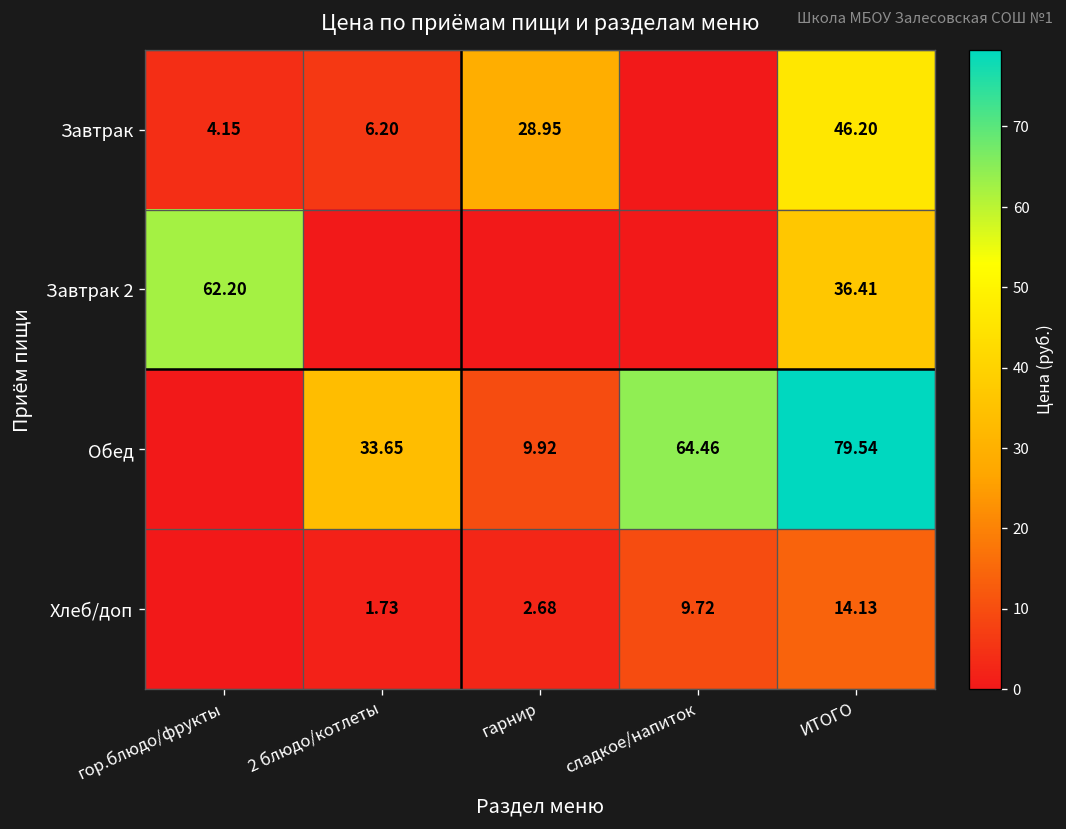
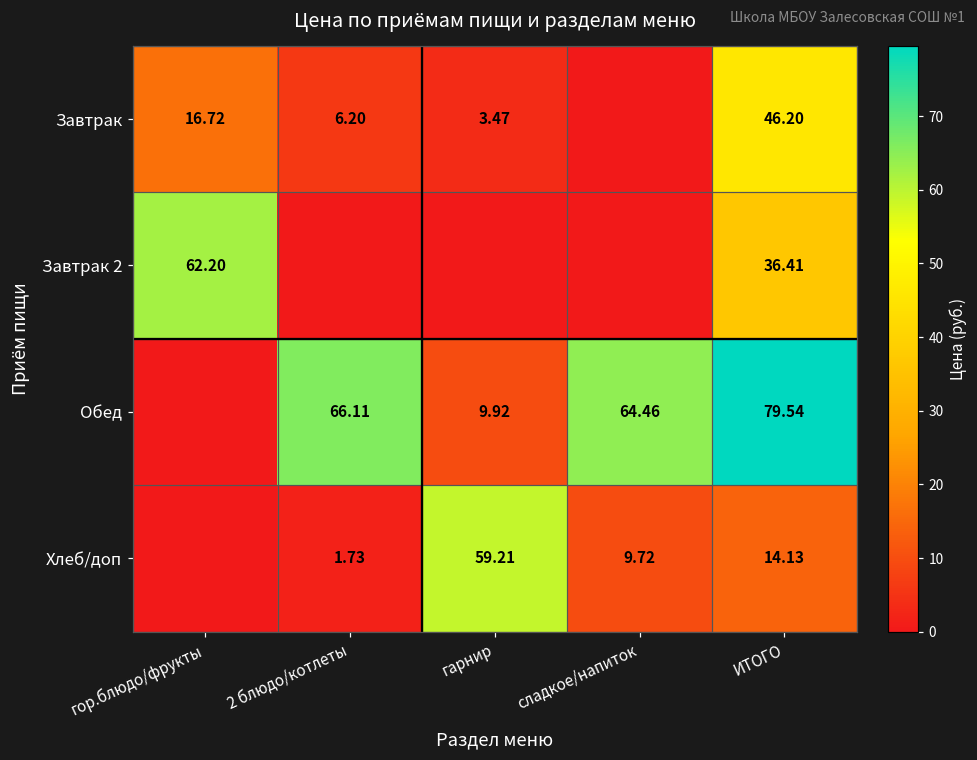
  {
    "Завтрак": {
-     "гор.блюдо/фрукты": 4.15,
+     "гор.блюдо/фрукты": 16.72,
      "2 блюдо/котлеты": 6.20,
-     "гарнир": 28.95,
+     "гарнир": 3.47,
      "ИТОГО": 46.20
    },
    "Завтрак 2": {
      "гор.блюдо/фрукты": 62.20,
      "ИТОГО": 36.41
    },
    "Обед": {
-     "2 блюдо/котлеты": 33.65,
+     "2 блюдо/котлеты": 66.11,
      "гарнир": 9.92,
      "сладкое/напиток": 64.46,
      "ИТОГО": 79.54
    },
    "Хлеб/доп": {
      "2 блюдо/котлеты": 1.73,
-     "гарнир": 2.68,
+     "гарнир": 59.21,
      "сладкое/напиток": 9.72,
      "ИТОГО": 14.13
    }
  }
